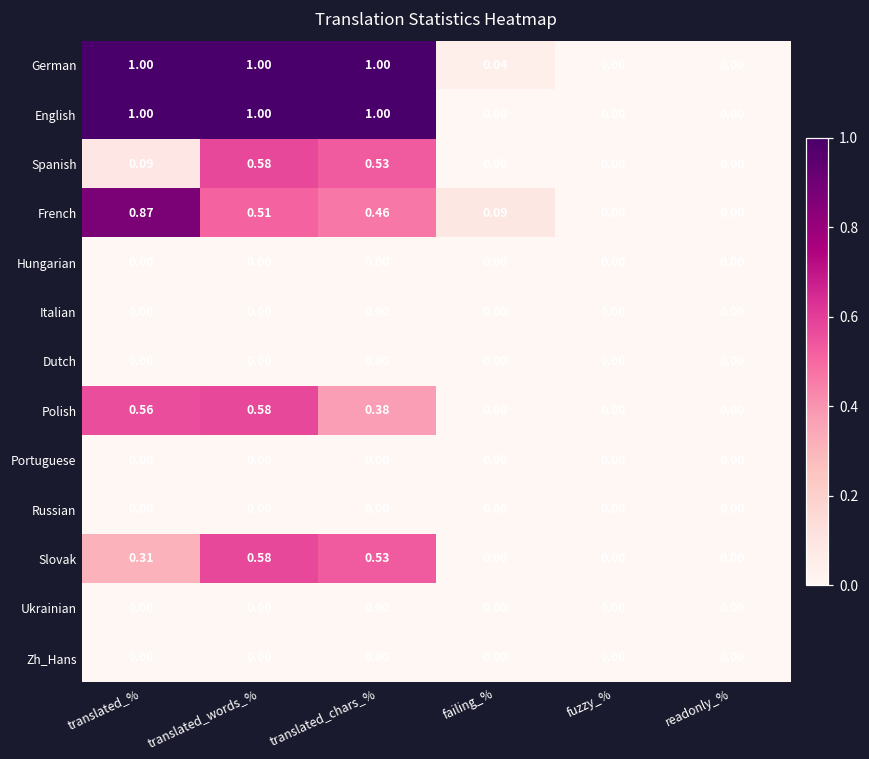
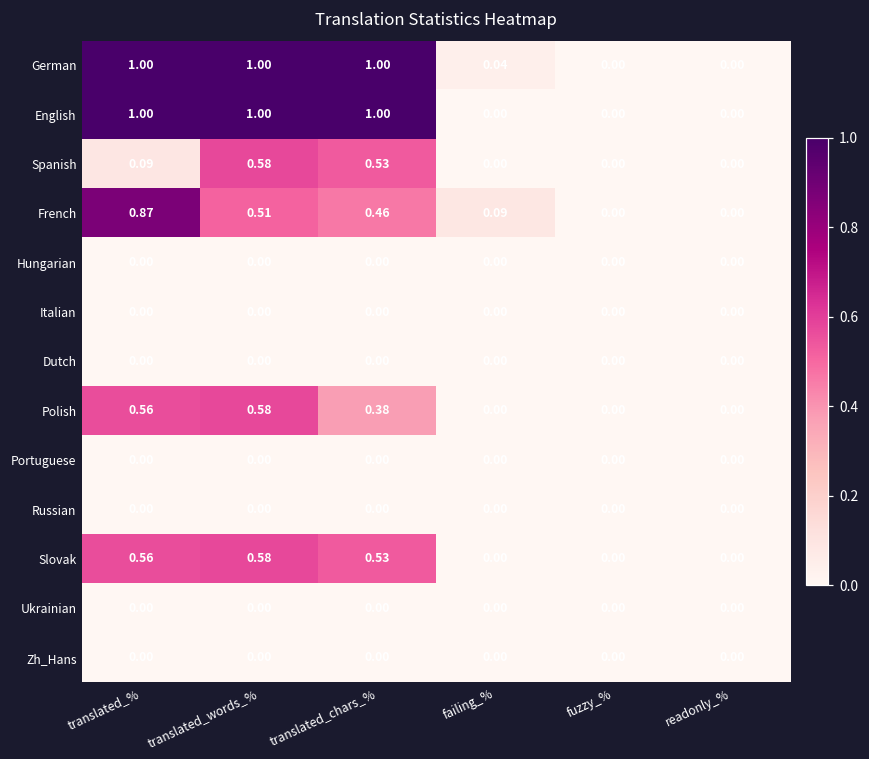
  {
    "German": {
      "translated_%": 1.00,
      "translated_words_%": 1.00,
      "translated_chars_%": 1.00
    },
    "English": {
      "translated_%": 1.00,
      "translated_words_%": 1.00,
      "translated_chars_%": 1.00
    },
    "Spanish": {
      "translated_words_%": 0.58,
      "translated_chars_%": 0.53
    },
    "French": {
      "translated_%": 0.87,
      "translated_words_%": 0.51,
      "translated_chars_%": 0.46
    },
    "Polish": {
      "translated_%": 0.56,
      "translated_words_%": 0.58,
      "translated_chars_%": 0.38
    },
    "Slovak": {
-     "translated_%": 0.31,
+     "translated_%": 0.56,
      "translated_words_%": 0.58,
      "translated_chars_%": 0.53
    }
  }
